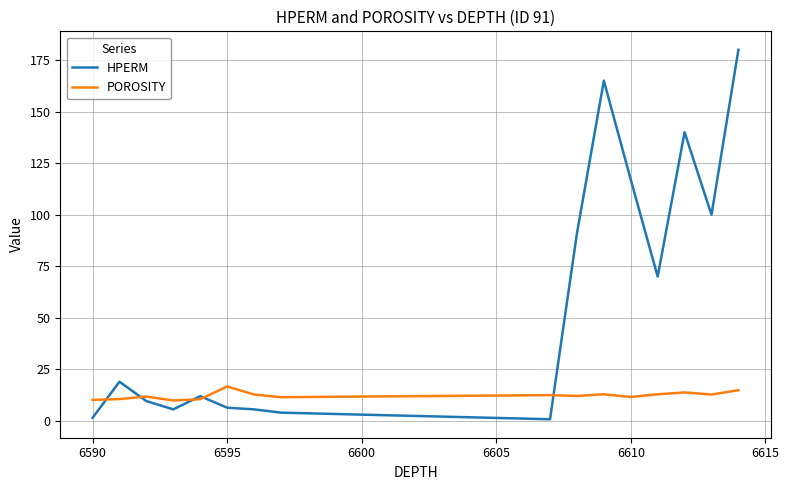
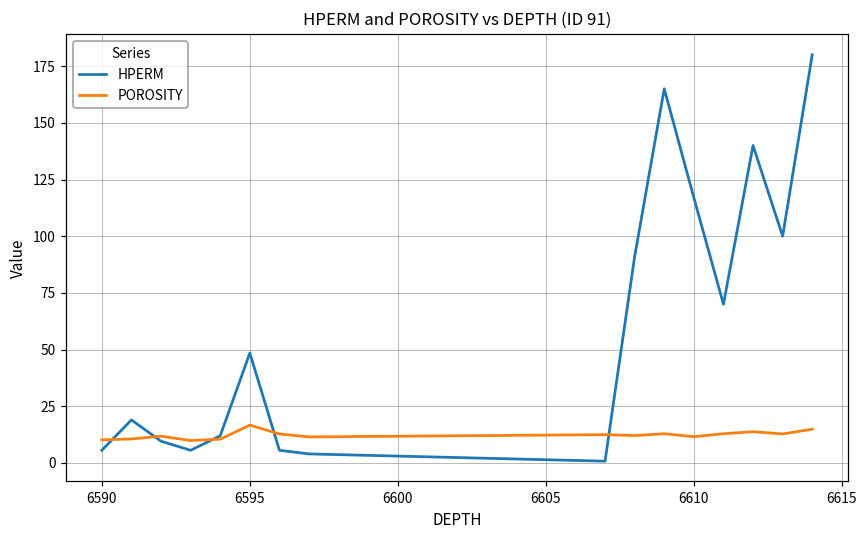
  {
    "HPERM": {
-     "6590": 2,
-     "6595": 6,
+     "6590": 6,
+     "6595": 49,
      "6610": 117
    },
    "POROSITY": {
      "6590": 10,
      "6595": 17,
      "6610": 12
    }
  }
